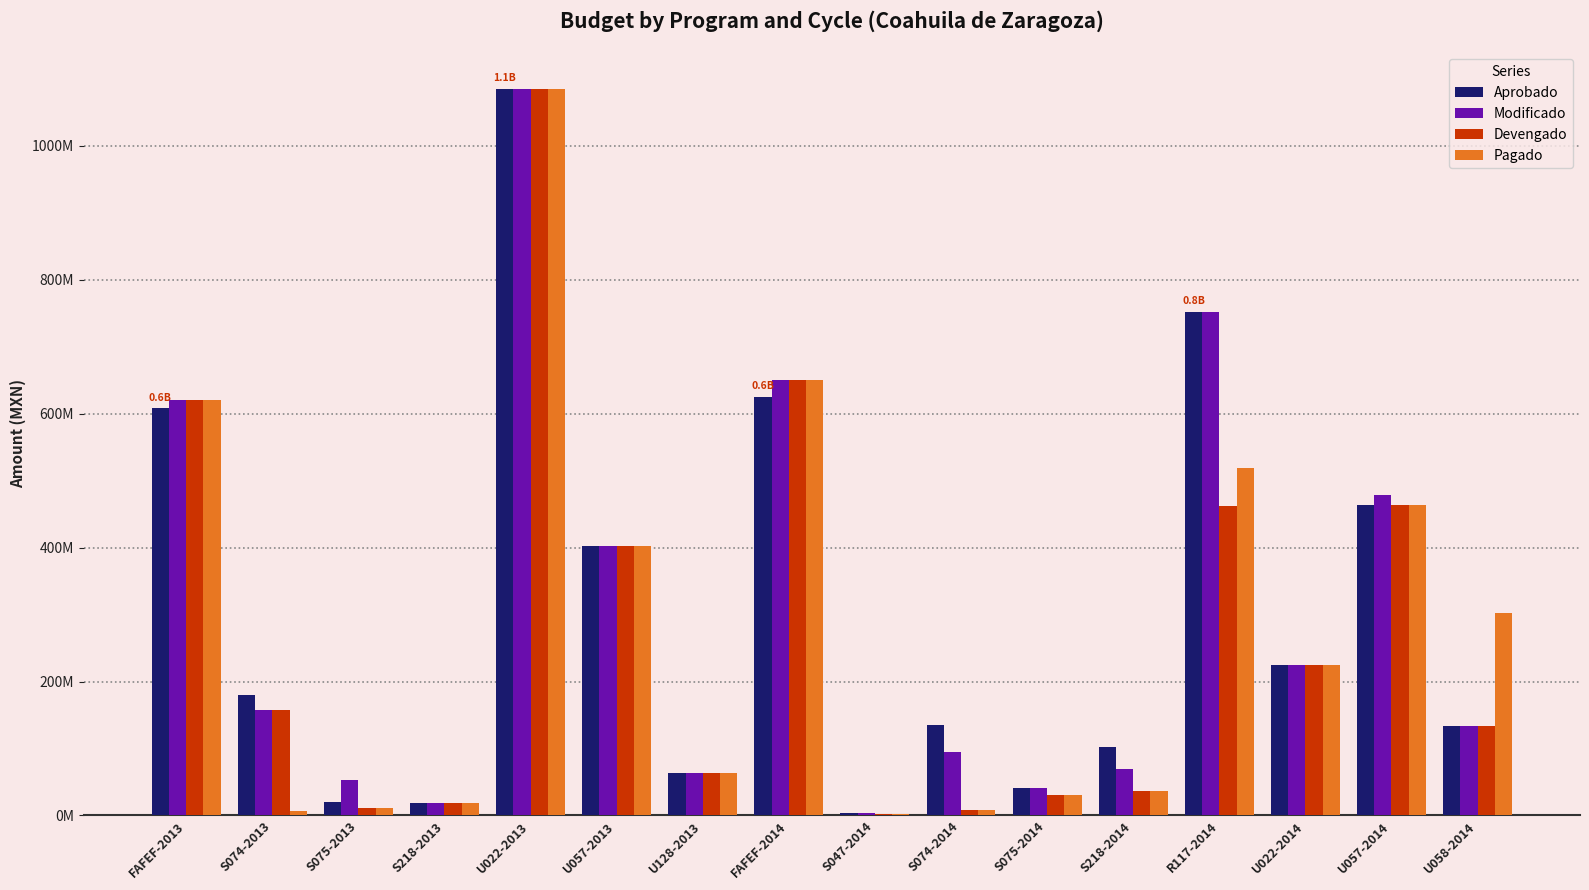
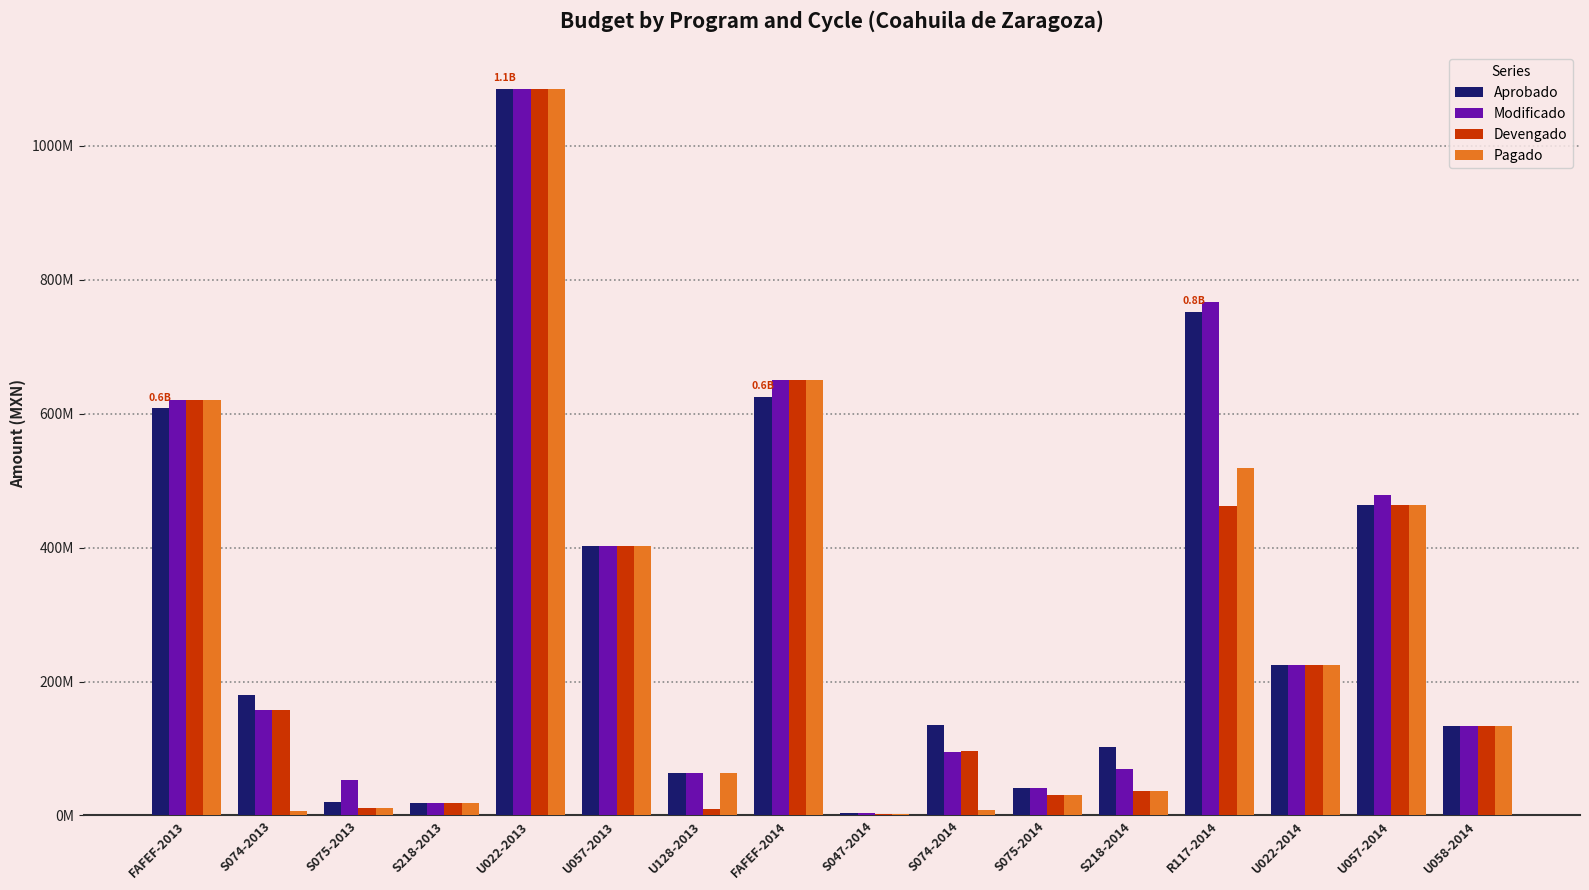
  {
    "Aprobado": {
      "FAFEF-2013": "0.6B",
      "U022-2013": "1.1B",
      "FAFEF-2014": "0.6B",
      "R117-2014": "0.8B"
    },
    "Modificado": {
      "S074-2013": "160000000",
      "S075-2013": "50000000",
      "S218-2013": "20000000",
      "U057-2013": "400000000",
      "U128-2013": "60000000",
      "S074-2014": "100000000",
      "S075-2014": "40000000",
      "S218-2014": "70000000",
-     "R117-2014": "750000000",
+     "R117-2014": "770000000",
      "U022-2014": "220000000",
      "U057-2014": "480000000",
      "U058-2014": "130000000"
    },
    "Devengado": {
      "S074-2013": "160000000",
      "S075-2013": "10000000",
      "S218-2013": "20000000",
      "U057-2013": "400000000",
-     "U128-2013": "60000000",
+     "U128-2013": "10000000",
      "FAFEF-2014": "650000000",
-     "S074-2014": "10000000",
+     "S074-2014": "100000000",
      "S075-2014": "30000000",
      "S218-2014": "40000000",
      "R117-2014": "460000000",
      "U022-2014": "220000000",
      "U057-2014": "460000000",
      "U058-2014": "130000000"
    },
    "Pagado": {
      "FAFEF-2013": "620000000",
      "S074-2013": "10000000",
      "S075-2013": "10000000",
      "S218-2013": "20000000",
      "U022-2013": "1080000000",
      "U057-2013": "400000000",
      "U128-2013": "60000000",
      "FAFEF-2014": "650000000",
      "S074-2014": "10000000",
      "S075-2014": "30000000",
      "S218-2014": "40000000",
      "R117-2014": "520000000",
      "U022-2014": "220000000",
      "U057-2014": "460000000",
-     "U058-2014": "300000000"
+     "U058-2014": "130000000"
    }
  }
